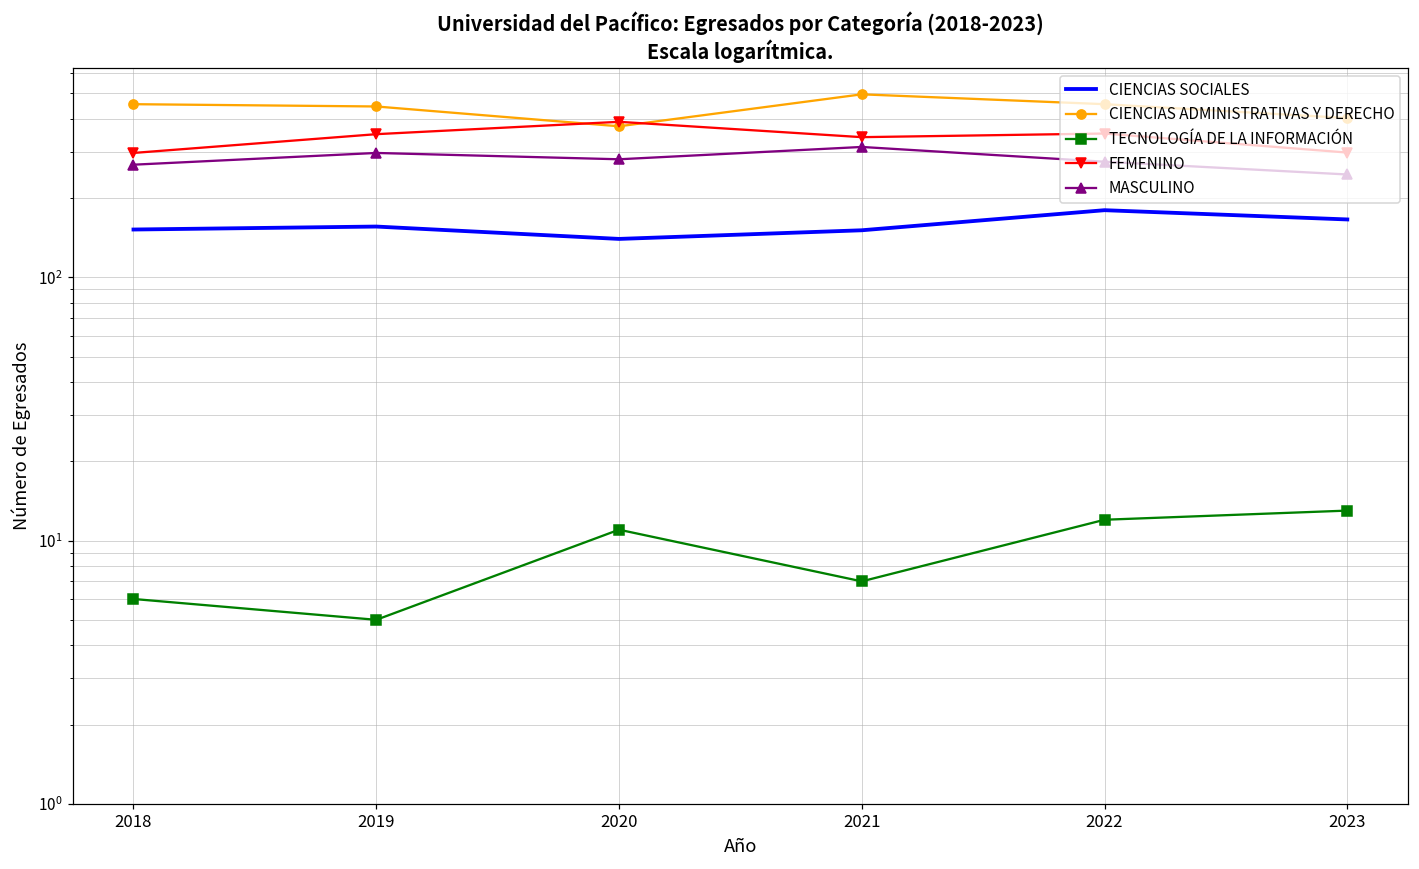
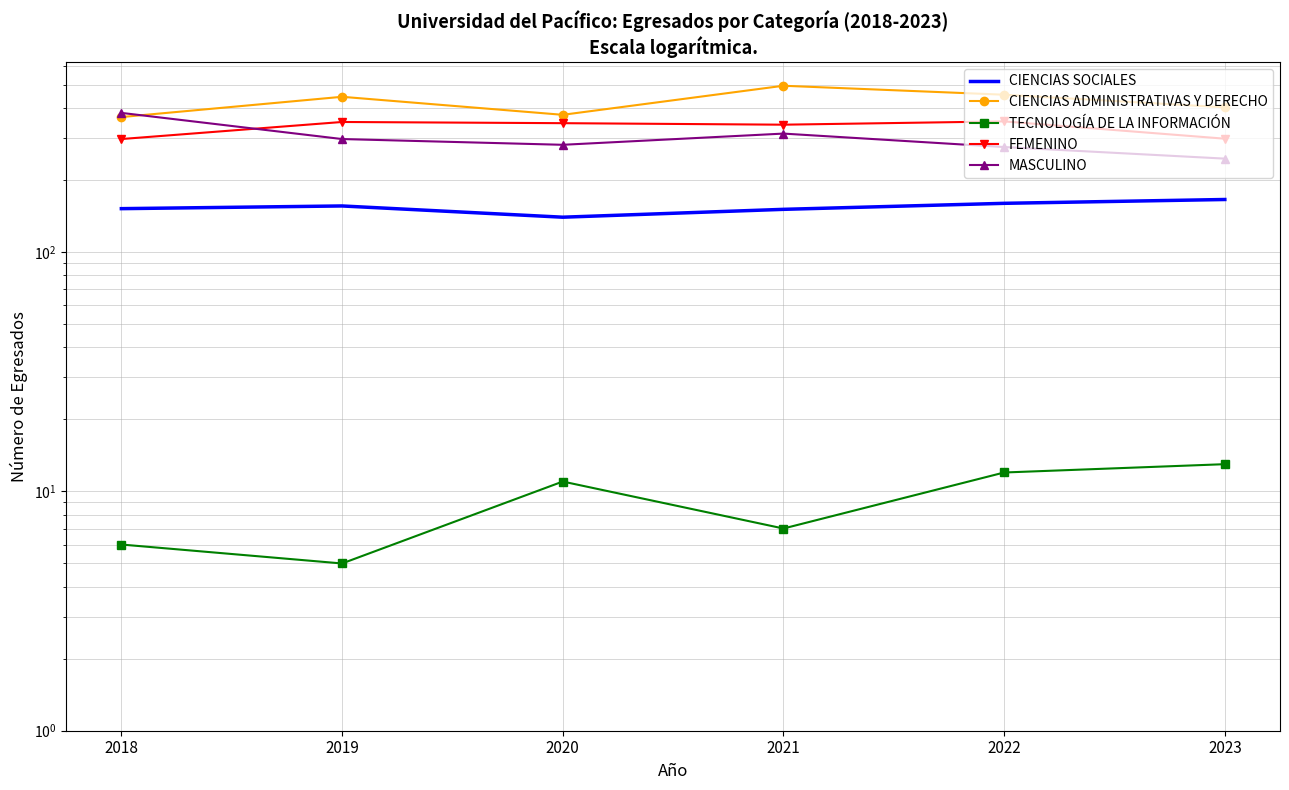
  {
    "CIENCIAS SOCIALES": {
      "2018": 150,
      "2019": 160,
      "2020": 140,
      "2021": 150,
-     "2022": 180,
+     "2022": 160,
      "2023": 170
    },
    "CIENCIAS ADMINISTRATIVAS Y DERECHO": {
-     "2018": 460,
+     "2018": 370,
      "2019": 450,
      "2020": 380,
      "2021": 500
    },
    "TECNOLOGÍA DE LA INFORMACIÓN": {
      "2018": 6,
      "2019": 5,
      "2020": 11,
      "2021": 7,
      "2022": 12,
      "2023": 13
    },
    "FEMENINO": {
      "2018": 300,
      "2019": 350,
-     "2020": 390,
+     "2020": 350,
      "2021": 340
    },
    "MASCULINO": {
-     "2018": 270,
+     "2018": 380,
      "2019": 300,
      "2020": 280,
      "2021": 310
    }
  }
